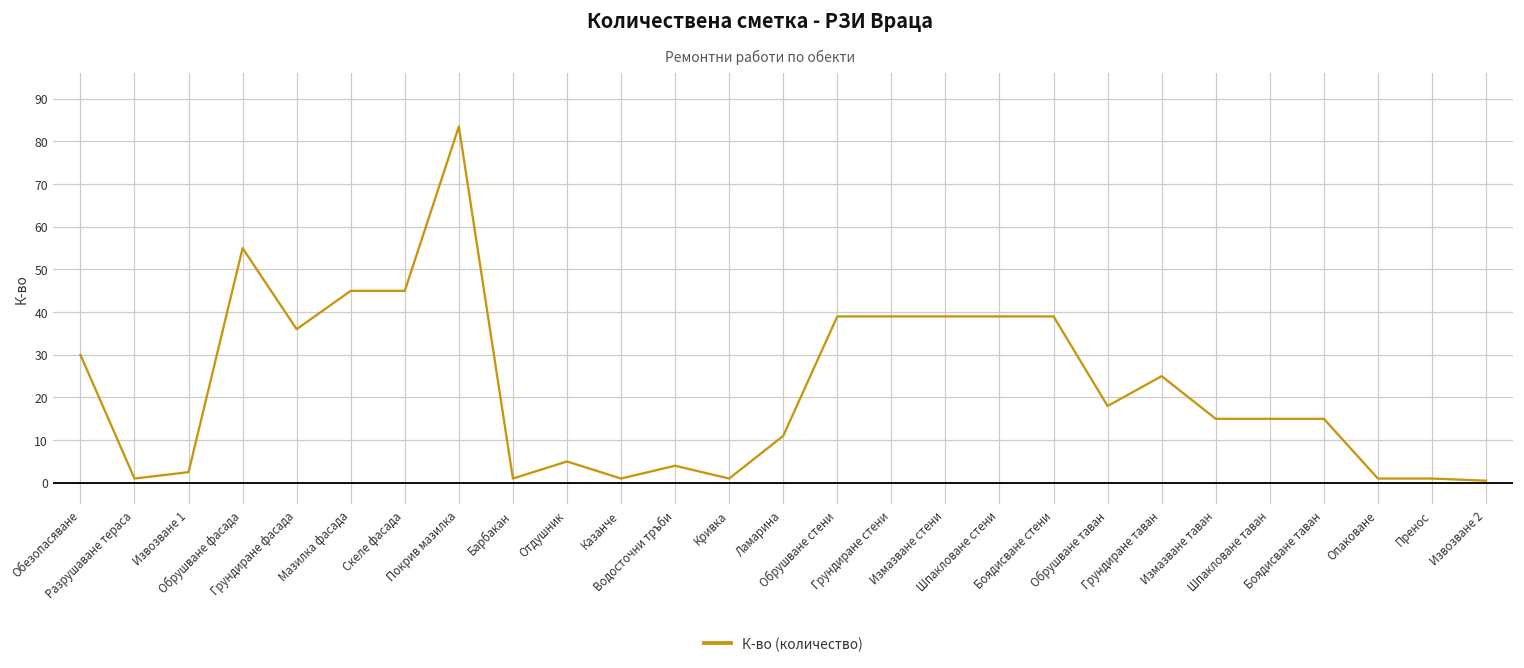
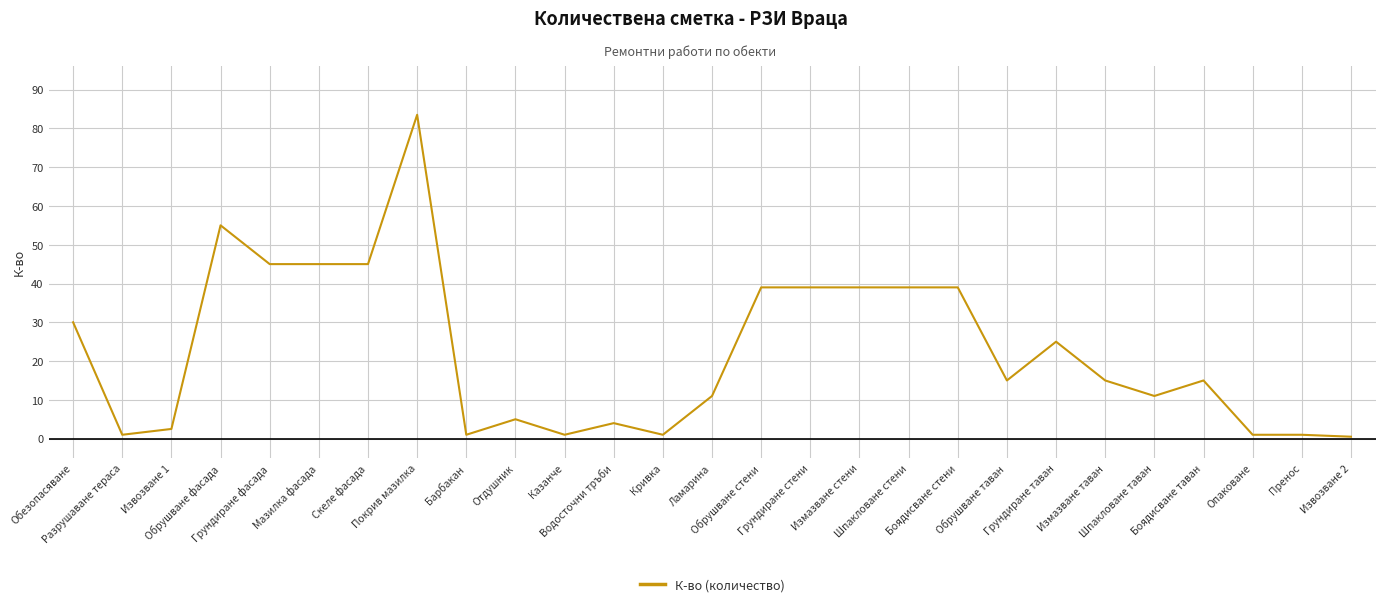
  {
    "Обезопасяване": 30,
    "Разрушаване тераса": 1,
    "Извозване 1": 3,
    "Обрушване фасада": 55,
-   "Грундиране фасада": 36,
+   "Грундиране фасада": 45,
    "Мазилка фасада": 45,
    "Скеле фасада": 45,
    "Покрив мазилка": 84,
    "Барбакан": 1,
    "Отдушник": 5,
    "Казанче": 1,
    "Водосточни тръби": 4,
    "Кривка": 1,
    "Ламарина": 11,
    "Обрушване стени": 39,
    "Грундиране стени": 39,
    "Измазване стени": 39,
    "Шпакловане стени": 39,
    "Боядисване стени": 39,
-   "Обрушване таван": 18,
+   "Обрушване таван": 15,
    "Грундиране таван": 25,
    "Измазване таван": 15,
-   "Шпакловане таван": 15,
+   "Шпакловане таван": 11,
    "Боядисване таван": 15,
    "Опаковане": 1,
    "Пренос": 1,
    "Извозване 2": 1
  }
